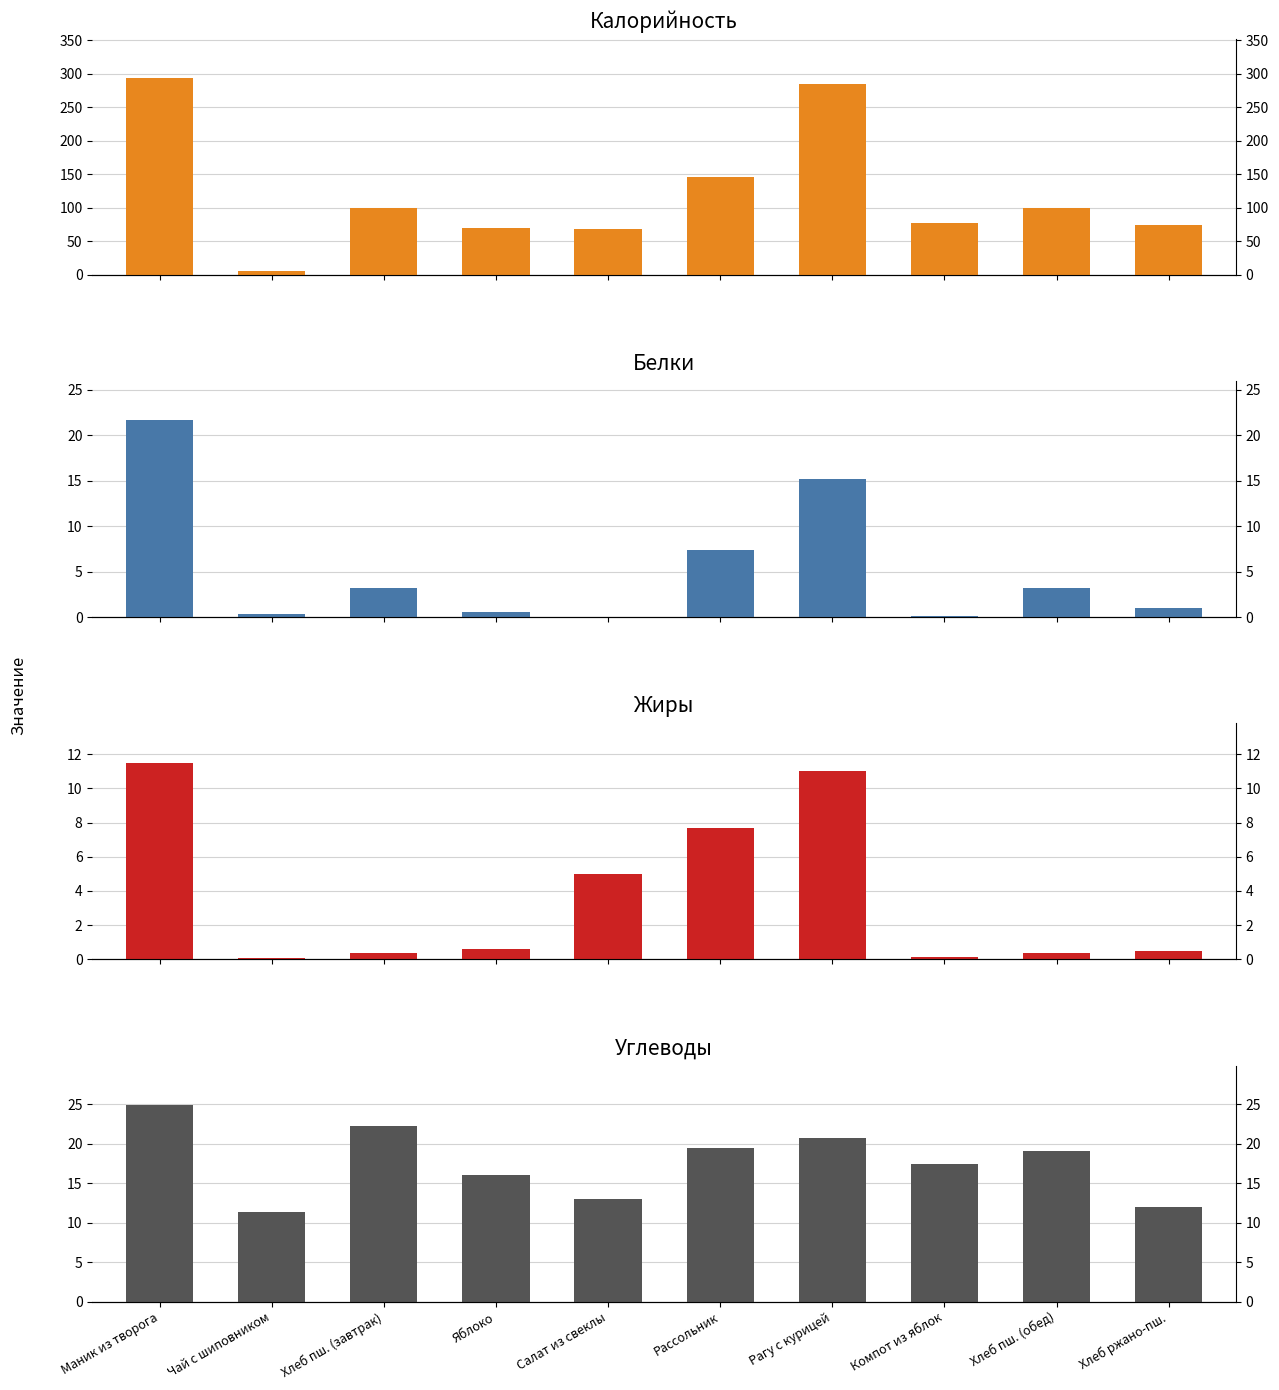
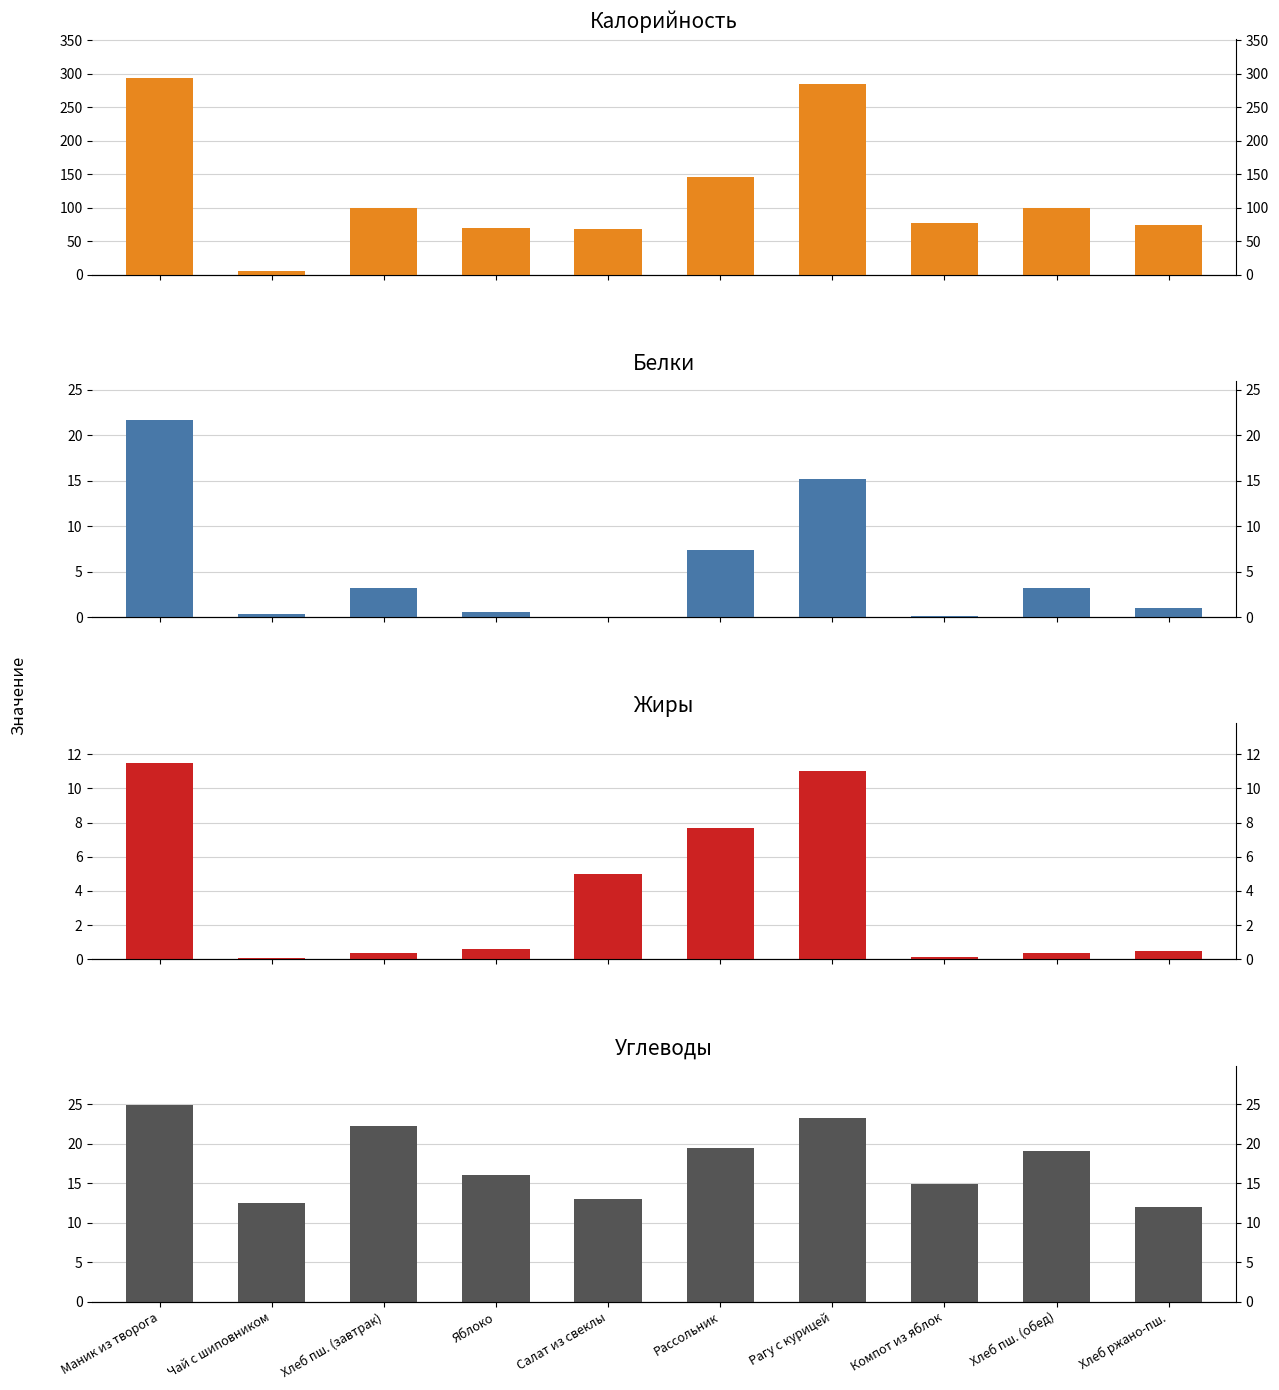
  {
    "Углеводы": {
      "Маник из творога": 25,
-     "Чай с шиповником": 11,
+     "Чай с шиповником": 13,
      "Хлеб пш. (завтрак)": 22,
      "Яблоко": 16,
      "Салат из свеклы": 13,
      "Рассольник": 20,
-     "Рагу с курицей": 21,
-     "Компот из яблок": 18,
+     "Рагу с курицей": 23,
+     "Компот из яблок": 15,
      "Хлеб пш. (обед)": 19,
      "Хлеб ржано-пш.": 12
    }
  }
